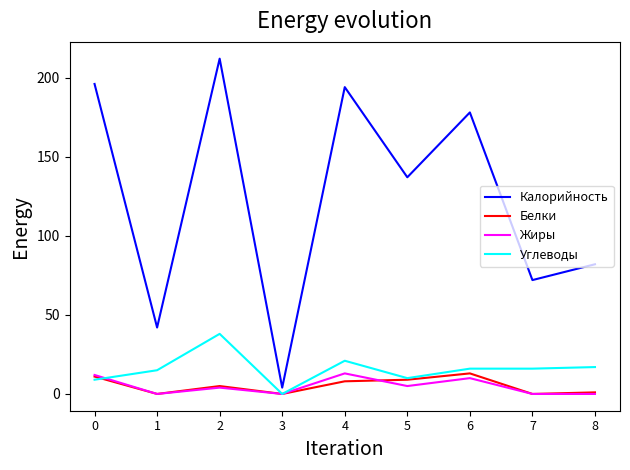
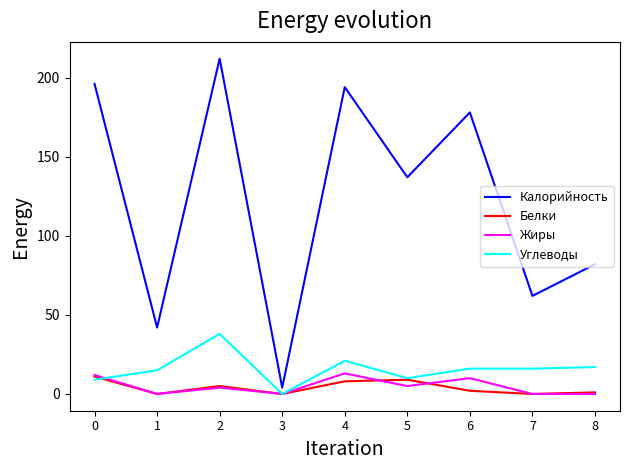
  {
    "Калорийность": {
      "0": 196,
      "1": 42,
      "2": 212,
      "3": 4,
      "4": 194,
      "5": 137,
      "6": 178,
-     "7": 72
+     "7": 62
    },
    "Белки": {
      "4": 8,
-     "6": 13
+     "6": 2
    },
    "Жиры": {
      "4": 13,
      "5": 5,
      "6": 10
    },
    "Углеводы": {
      "0": 9,
      "1": 15,
      "2": 38,
      "4": 21,
      "6": 16,
      "7": 16,
      "8": 17
    }
  }
